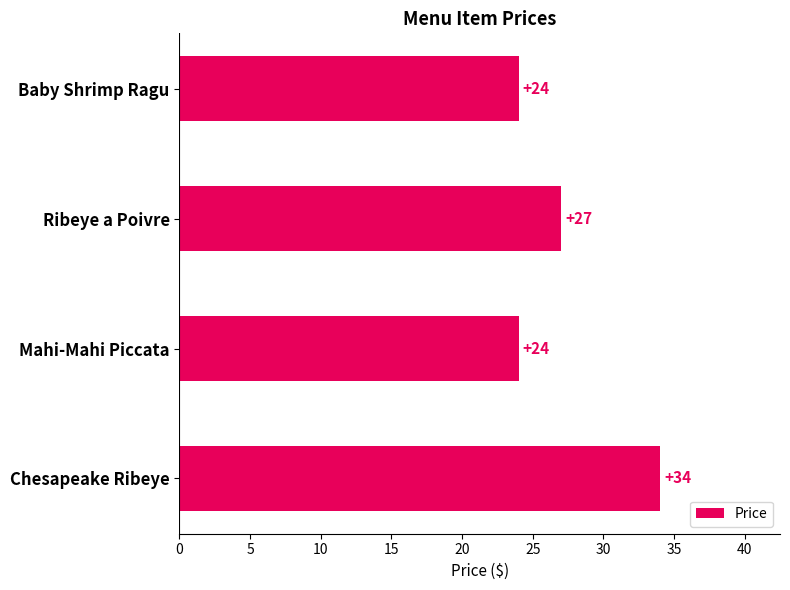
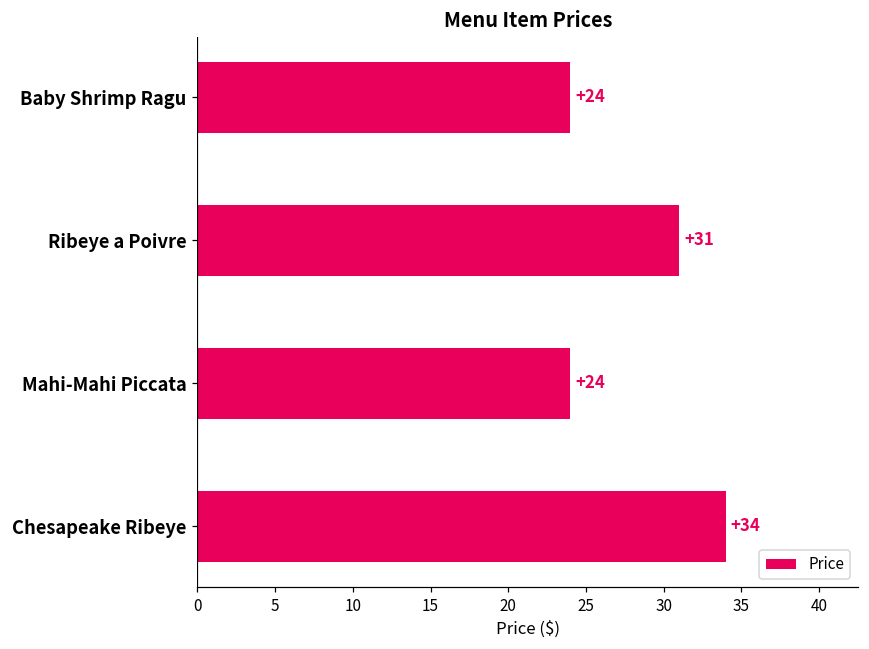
  {
    "Baby Shrimp Ragu": "+24",
-   "Ribeye a Poivre": "+27",
+   "Ribeye a Poivre": "+31",
    "Mahi-Mahi Piccata": "+24",
    "Chesapeake Ribeye": "+34"
  }
